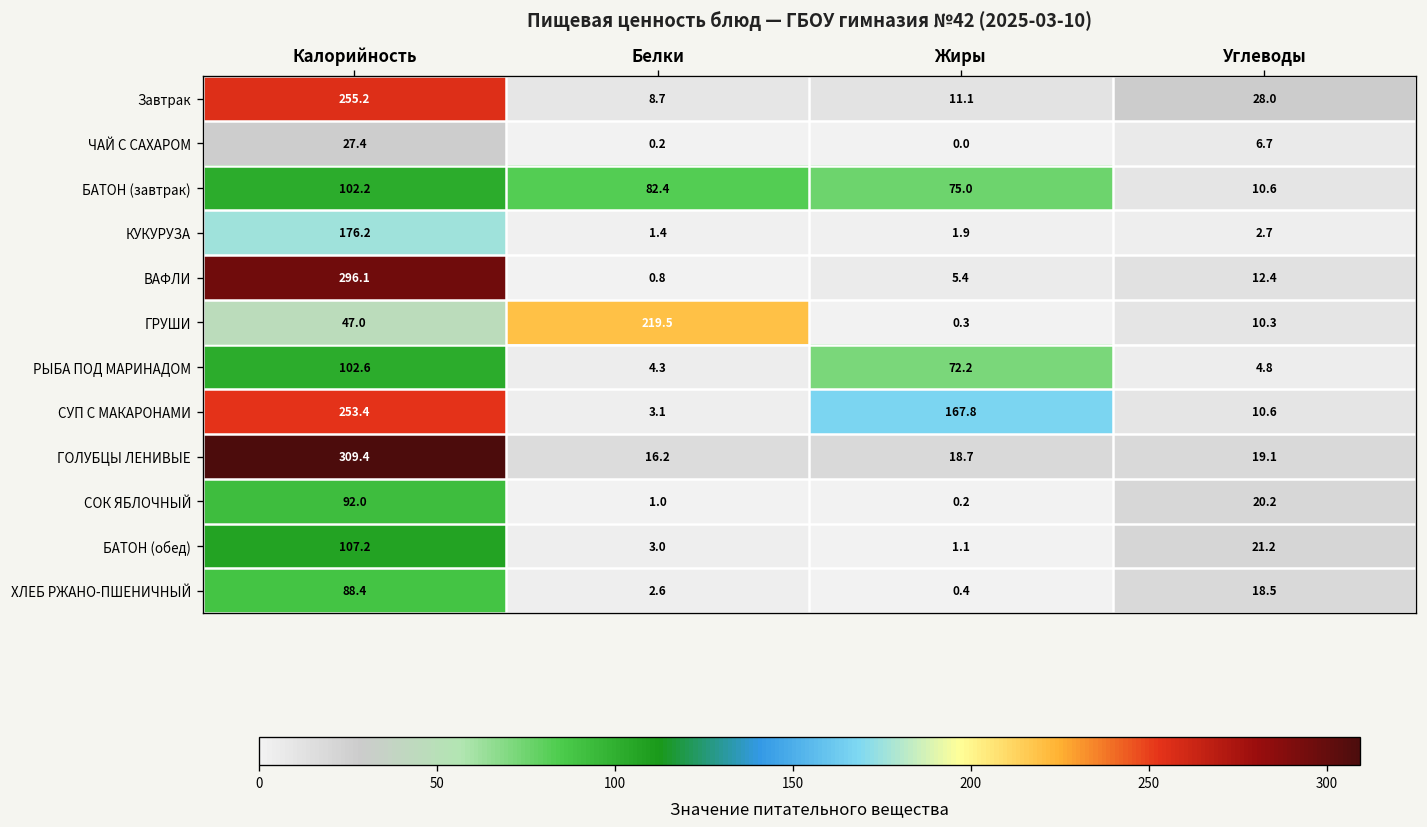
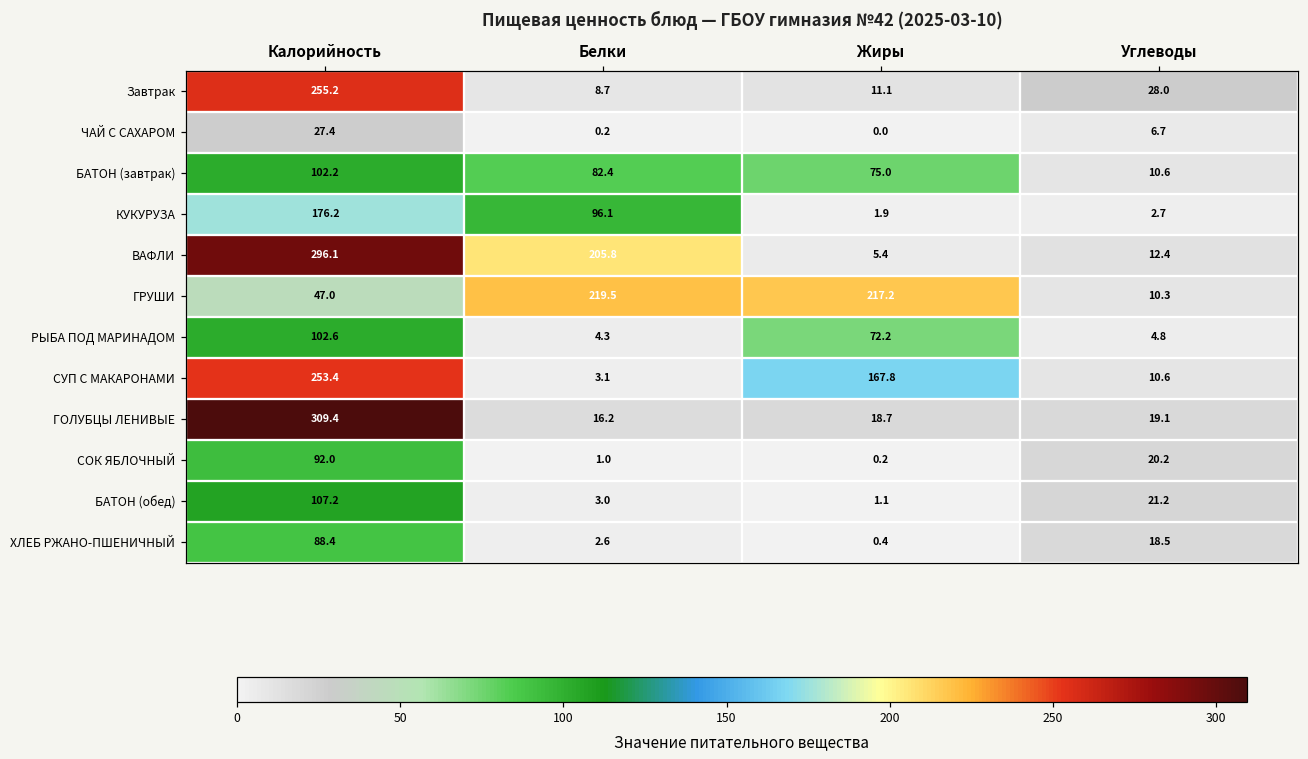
  {
    "Завтрак": {
      "Калорийность": 255.2,
      "Белки": 8.7,
      "Жиры": 11.1,
      "Углеводы": 28.0
    },
    "ЧАЙ С САХАРОМ": {
      "Калорийность": 27.4,
      "Белки": 0.2,
      "Жиры": 0.0,
      "Углеводы": 6.7
    },
    "БАТОН (завтрак)": {
      "Калорийность": 102.2,
      "Белки": 82.4,
      "Жиры": 75.0,
      "Углеводы": 10.6
    },
    "КУКУРУЗА": {
      "Калорийность": 176.2,
-     "Белки": 1.4,
+     "Белки": 96.1,
      "Жиры": 1.9,
      "Углеводы": 2.7
    },
    "ВАФЛИ": {
      "Калорийность": 296.1,
-     "Белки": 0.8,
+     "Белки": 205.8,
      "Жиры": 5.4,
      "Углеводы": 12.4
    },
    "ГРУШИ": {
      "Калорийность": 47.0,
      "Белки": 219.5,
-     "Жиры": 0.3,
+     "Жиры": 217.2,
      "Углеводы": 10.3
    },
    "РЫБА ПОД МАРИНАДОМ": {
      "Калорийность": 102.6,
      "Белки": 4.3,
      "Жиры": 72.2,
      "Углеводы": 4.8
    },
    "СУП С МАКАРОНАМИ": {
      "Калорийность": 253.4,
      "Белки": 3.1,
      "Жиры": 167.8,
      "Углеводы": 10.6
    },
    "ГОЛУБЦЫ ЛЕНИВЫЕ": {
      "Калорийность": 309.4,
      "Белки": 16.2,
      "Жиры": 18.7,
      "Углеводы": 19.1
    },
    "СОК ЯБЛОЧНЫЙ": {
      "Калорийность": 92.0,
      "Белки": 1.0,
      "Жиры": 0.2,
      "Углеводы": 20.2
    },
    "БАТОН (обед)": {
      "Калорийность": 107.2,
      "Белки": 3.0,
      "Жиры": 1.1,
      "Углеводы": 21.2
    },
    "ХЛЕБ РЖАНО-ПШЕНИЧНЫЙ": {
      "Калорийность": 88.4,
      "Белки": 2.6,
      "Жиры": 0.4,
      "Углеводы": 18.5
    }
  }
